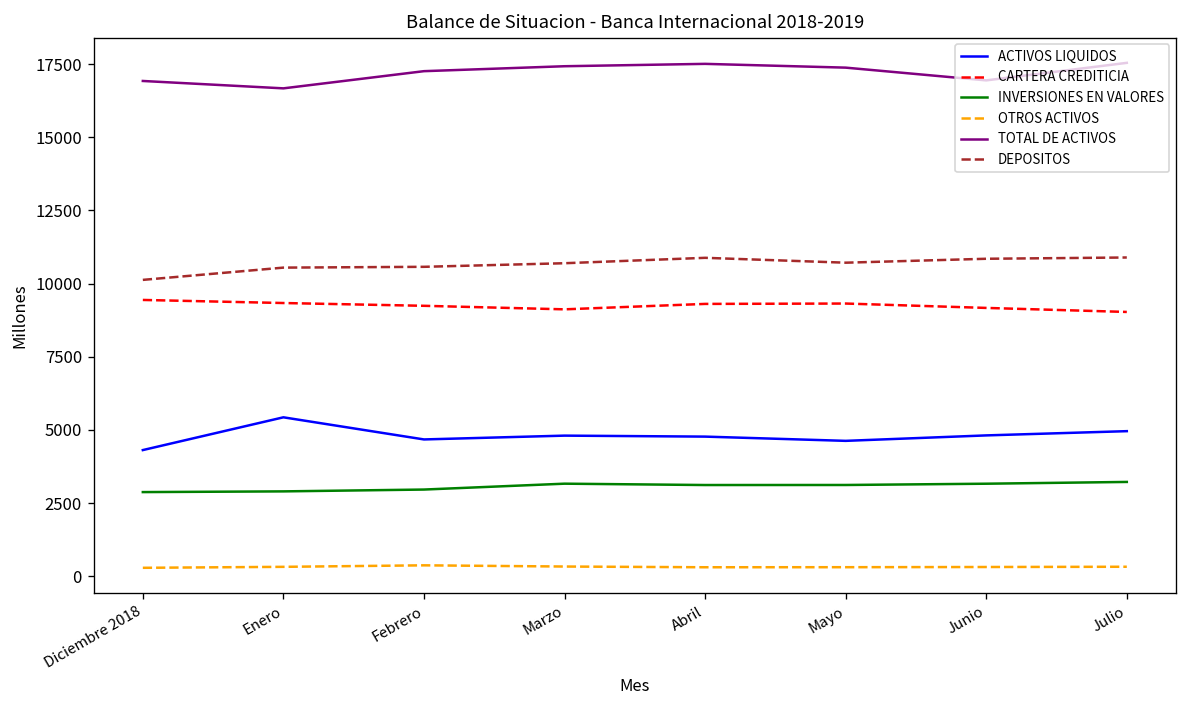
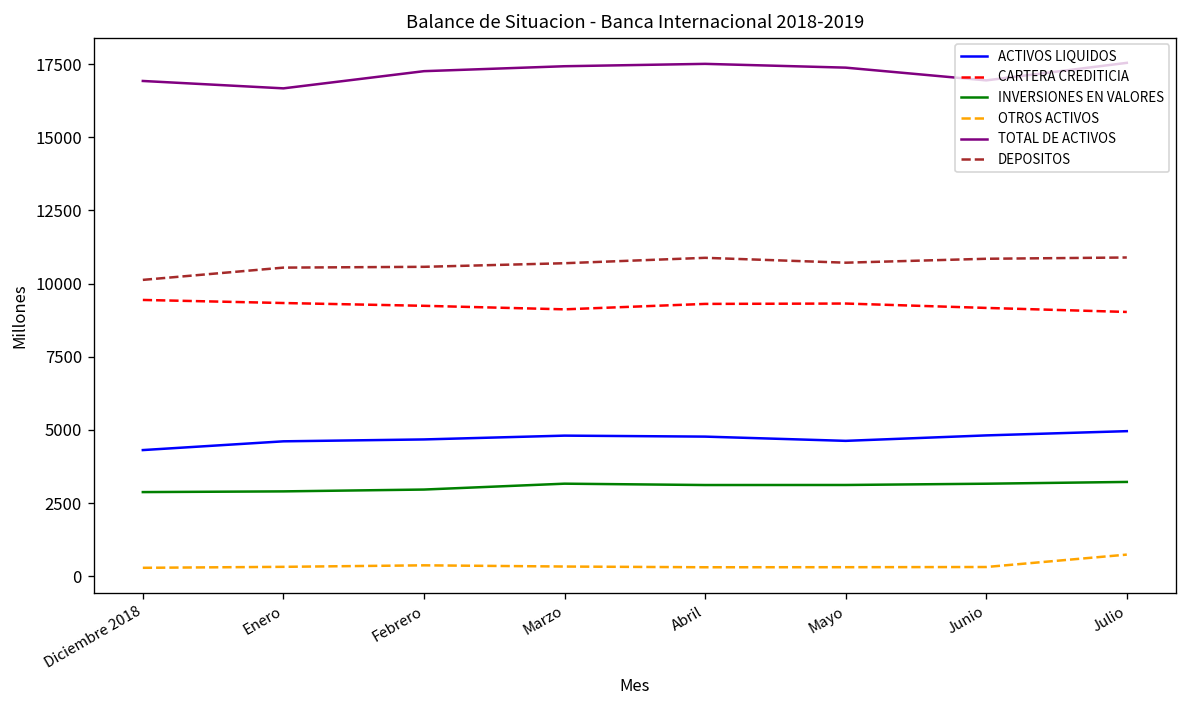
  {
    "ACTIVOS LIQUIDOS": {
      "Diciembre 2018": 4300,
-     "Enero": 5400,
+     "Enero": 4600,
      "Febrero": 4700,
      "Marzo": 4800,
      "Abril": 4800,
      "Mayo": 4600,
      "Junio": 4800,
      "Julio": 5000
    },
    "CARTERA CREDITICIA": {
      "Diciembre 2018": 9400,
      "Enero": 9300,
      "Febrero": 9200,
      "Marzo": 9100,
      "Abril": 9300,
      "Mayo": 9300,
      "Junio": 9200,
      "Julio": 9000
    },
    "INVERSIONES EN VALORES": {
      "Diciembre 2018": 2900,
      "Enero": 2900,
      "Febrero": 3000,
      "Marzo": 3200,
      "Abril": 3100,
      "Mayo": 3100,
      "Junio": 3200,
      "Julio": 3200
    },
    "OTROS ACTIVOS": {
      "Diciembre 2018": 300,
      "Enero": 300,
      "Febrero": 400,
      "Marzo": 300,
      "Abril": 300,
      "Mayo": 300,
      "Junio": 300,
-     "Julio": 300
+     "Julio": 700
    },
    "TOTAL DE ACTIVOS": {
      "Diciembre 2018": 16900,
      "Enero": 16700,
      "Febrero": 17300,
      "Marzo": 17400,
      "Abril": 17500,
      "Mayo": 17400
    },
    "DEPOSITOS": {
      "Diciembre 2018": 10100,
      "Enero": 10500,
      "Febrero": 10600,
      "Marzo": 10700,
      "Abril": 10900,
      "Mayo": 10700,
      "Junio": 10800,
      "Julio": 10900
    }
  }
